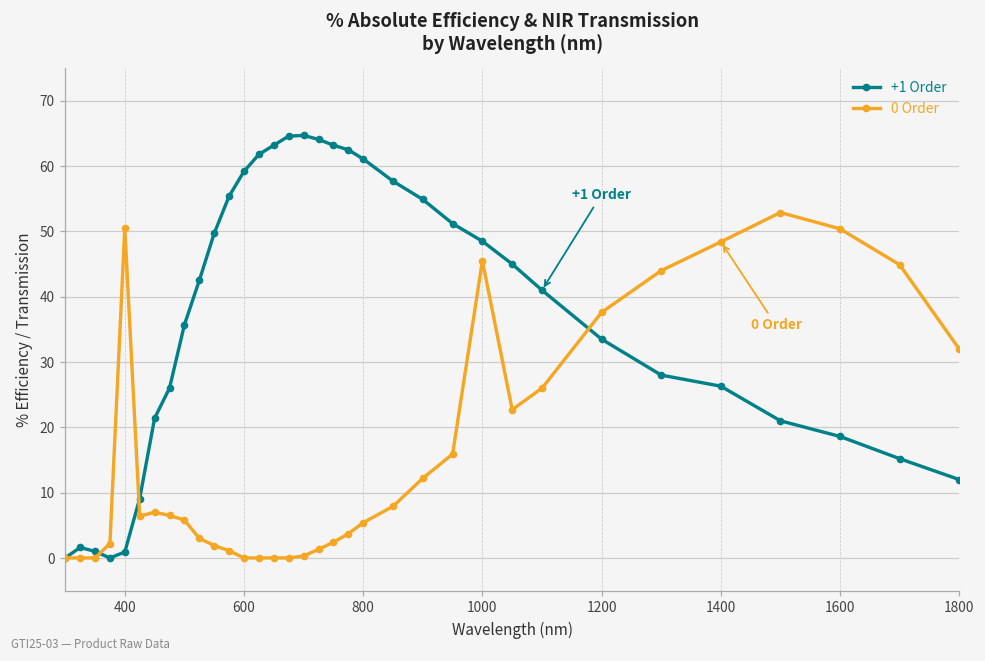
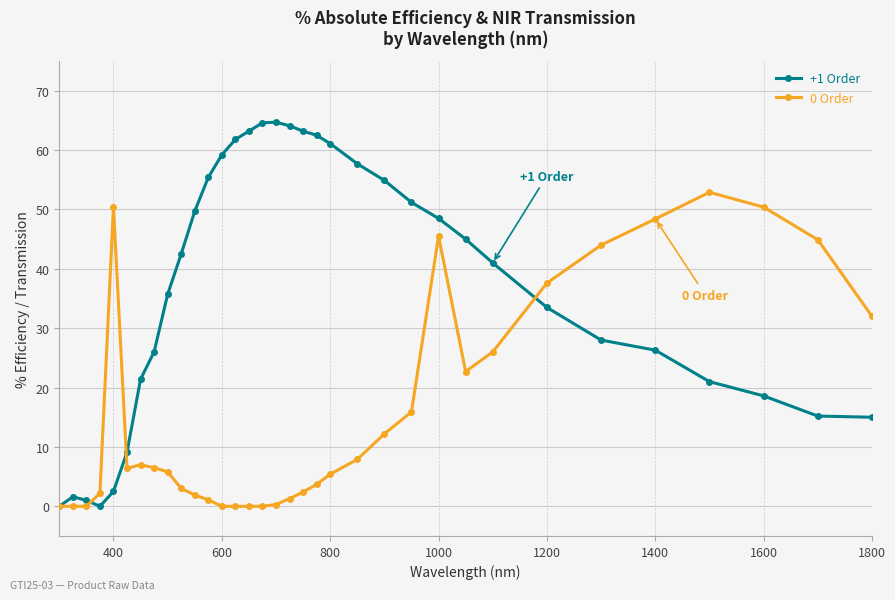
  {
    "+1 Order": {
-     "400": 1,
+     "400": 3,
      "600": 59,
      "800": 61,
      "1000": 49,
      "1200": 34,
      "1400": 26,
      "1600": 19,
-     "1800": 12
+     "1800": 15
    },
    "0 Order": {
      "400": 51,
      "600": 0,
      "800": 5,
      "1000": 46,
      "1200": 38,
      "1600": 50,
      "1800": 32
    }
  }
